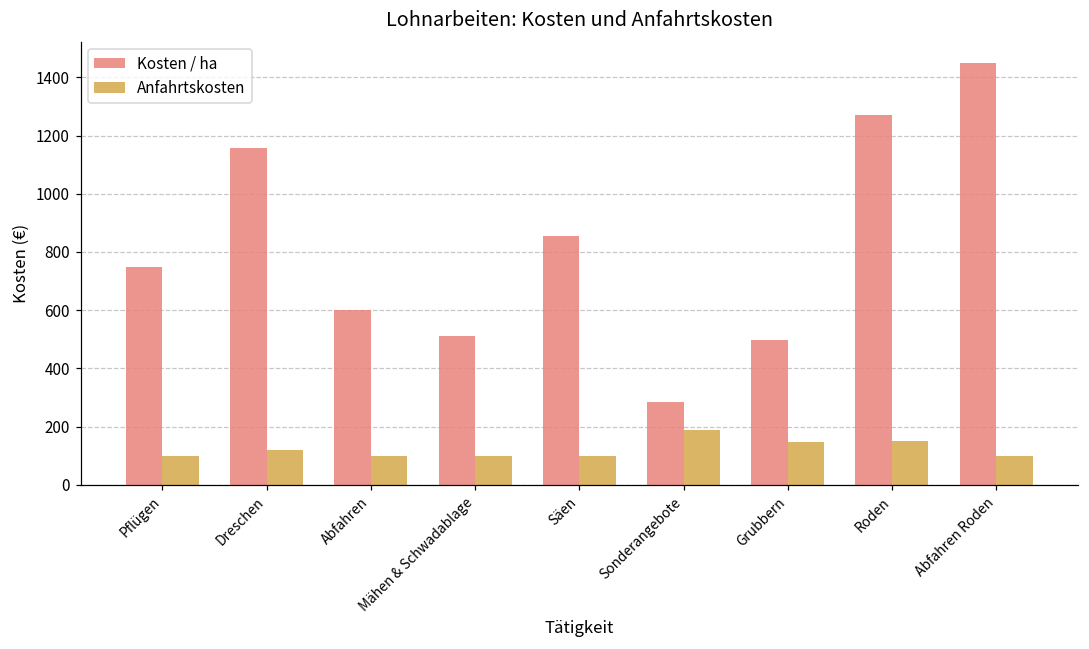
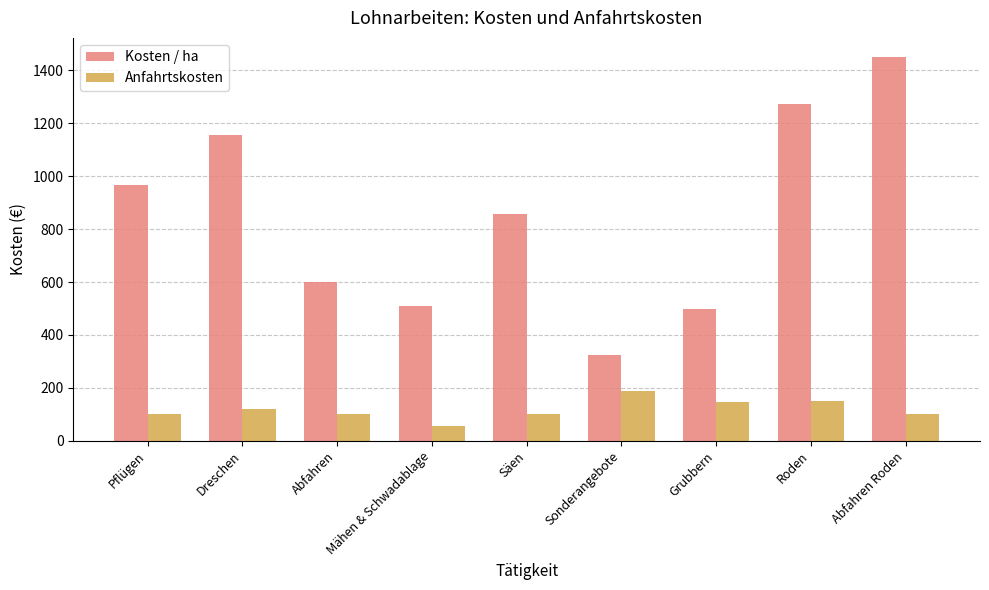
  {
    "Kosten / ha": {
-     "Pflügen": 750,
+     "Pflügen": 970,
      "Dreschen": 1160,
      "Abfahren": 600,
      "Mähen & Schwadablage": 510,
      "Säen": 860,
-     "Sonderangebote": 280,
+     "Sonderangebote": 330,
      "Grubbern": 500,
      "Roden": 1270,
      "Abfahren Roden": 1450
    },
    "Anfahrtskosten": {
      "Pflügen": 100,
      "Dreschen": 120,
      "Abfahren": 100,
-     "Mähen & Schwadablage": 100,
+     "Mähen & Schwadablage": 60,
      "Säen": 100,
      "Sonderangebote": 190,
      "Grubbern": 150,
      "Roden": 150,
      "Abfahren Roden": 100
    }
  }
